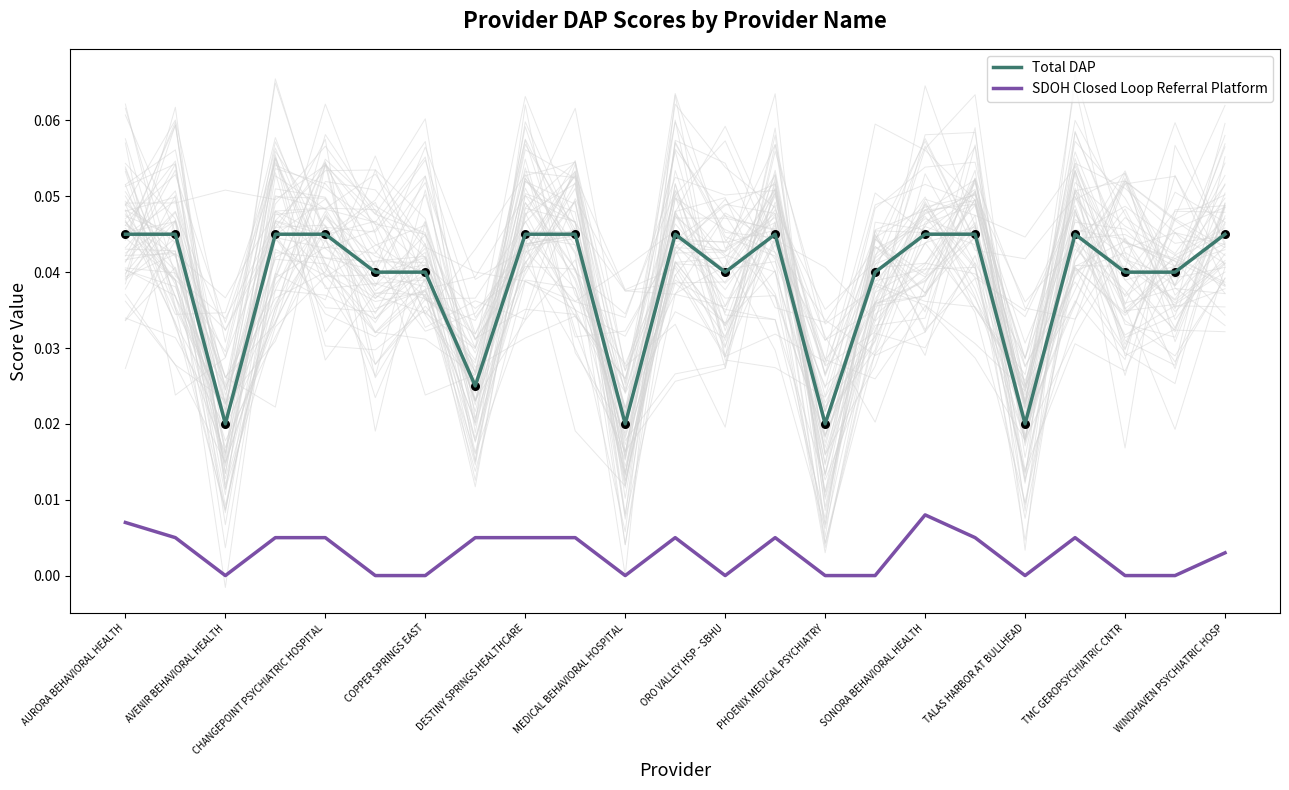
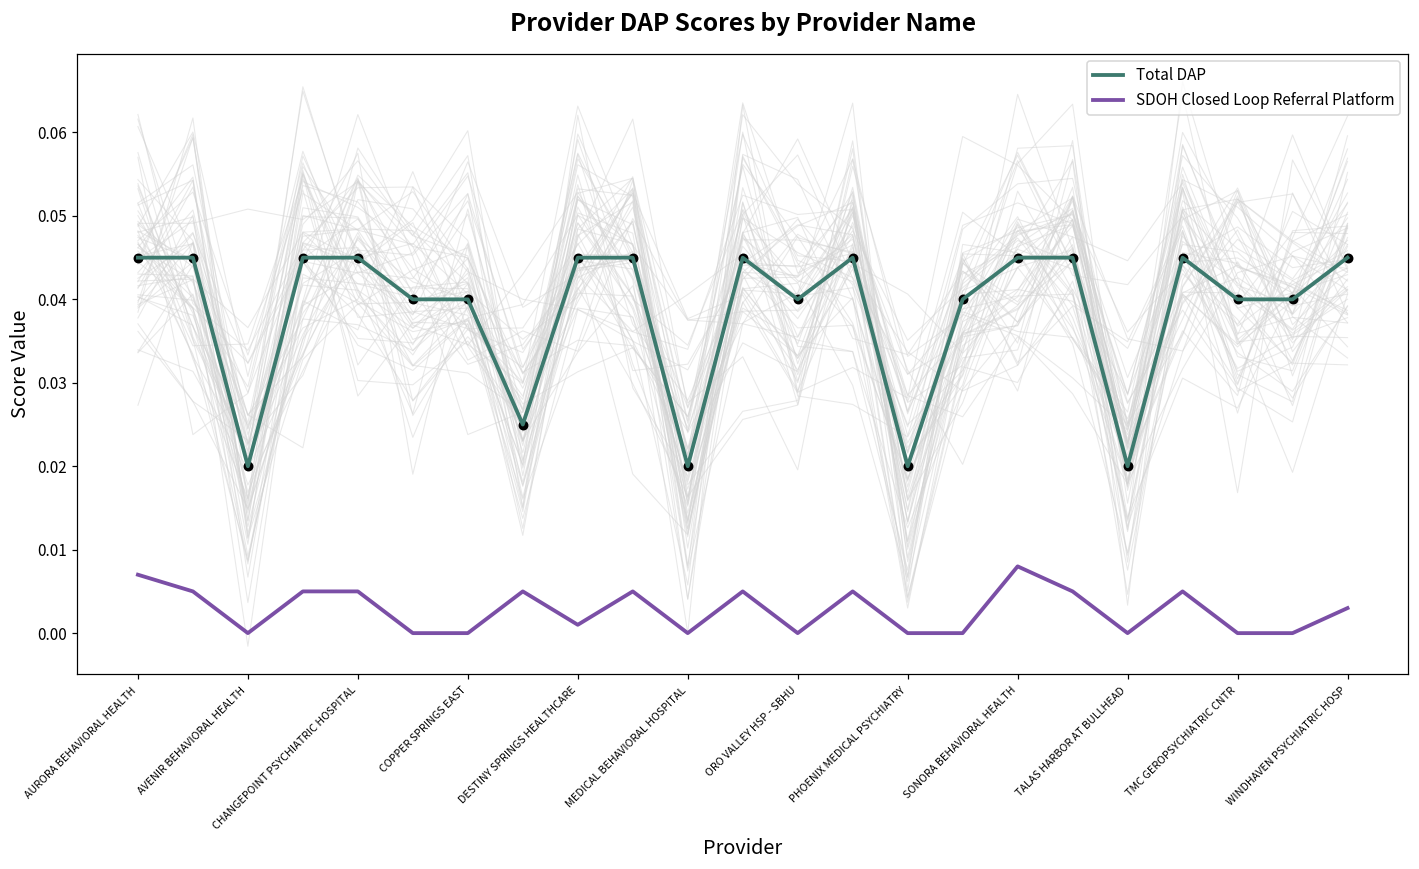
  {
    "SDOH Closed Loop Referral Platform": {
      "AURORA BEHAVIORAL HEALTH": 0.007,
      "AVENIR BEHAVIORAL HEALTH": 0.000,
      "CHANGEPOINT PSYCHIATRIC HOSPITAL": 0.005,
      "COPPER SPRINGS EAST": 0.000,
-     "DESTINY SPRINGS HEALTHCARE": 0.005,
+     "DESTINY SPRINGS HEALTHCARE": 0.001,
      "ORO VALLEY HSP - SBHU": 0.000,
      "PHOENIX MEDICAL PSYCHIATRY": 0.000,
      "SONORA BEHAVIORAL HEALTH": 0.008,
      "TALAS HARBOR AT BULLHEAD": 0.000,
      "TMC GEROPSYCHIATRIC CNTR": 0.000,
      "WINDHAVEN PSYCHIATRIC HOSP": 0.003
    }
  }
